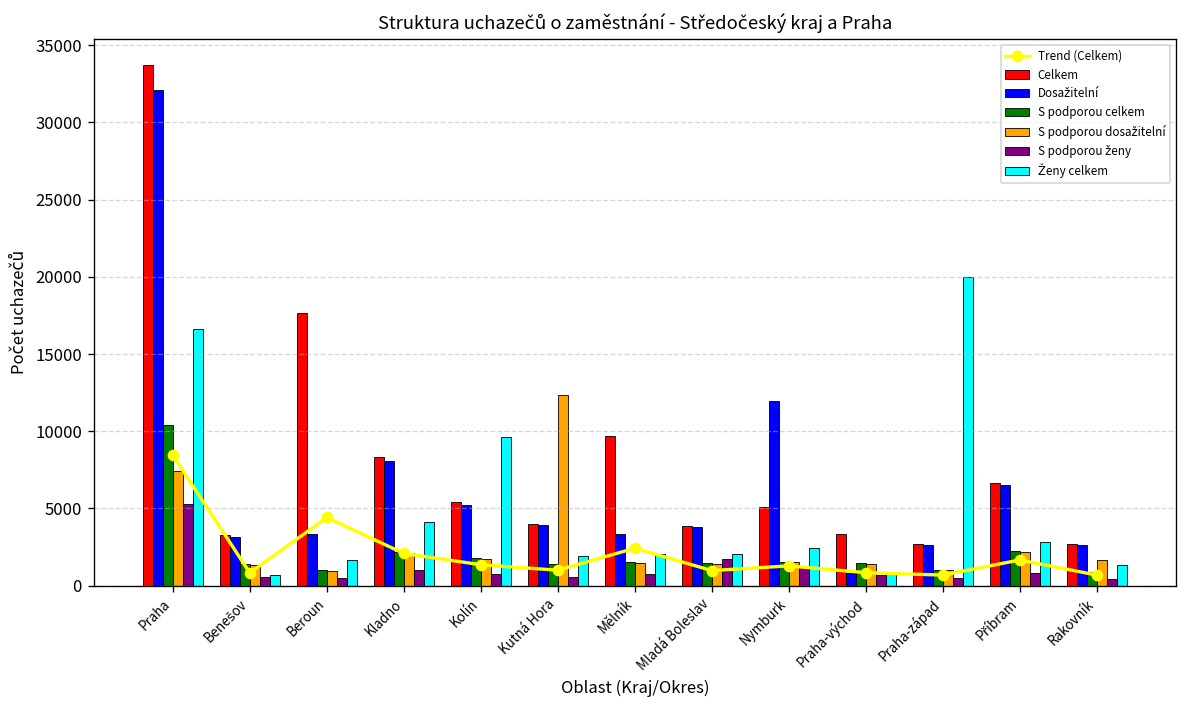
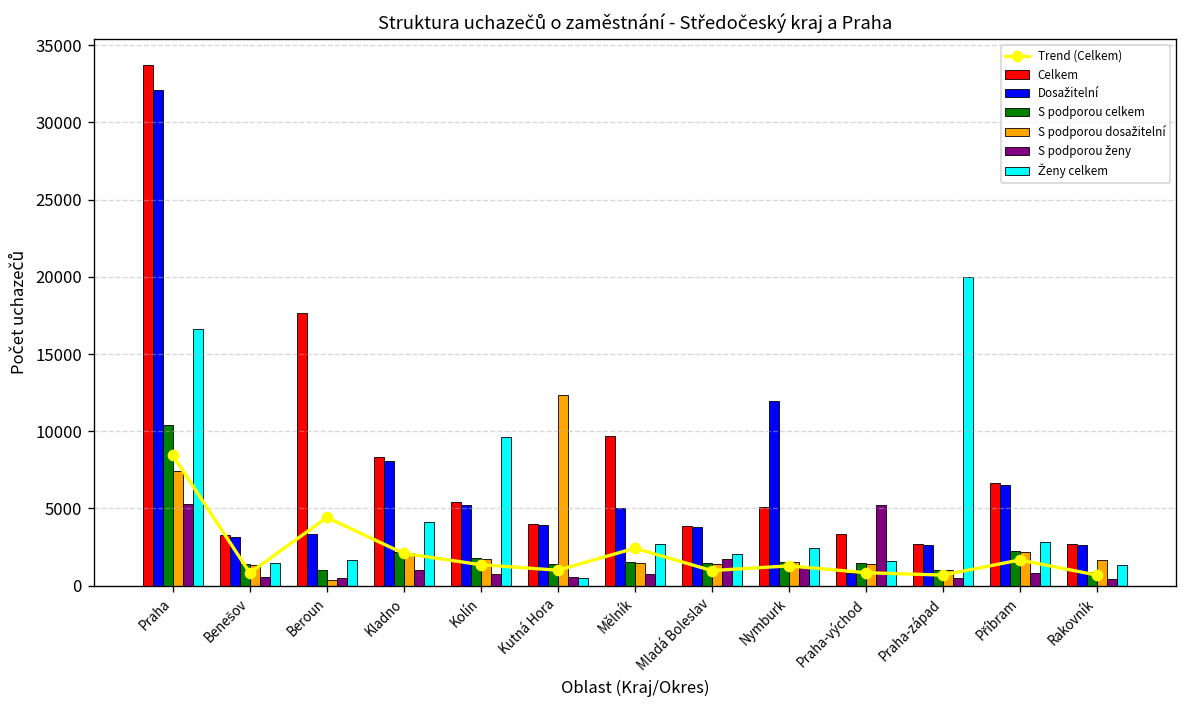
  {
    "Celkem": {
      "Praha": 33700,
      "Benešov": 3300,
      "Beroun": 17600,
      "Kladno": 8300,
      "Kolín": 5400,
      "Kutná Hora": 4000,
      "Mělník": 9700,
      "Mladá Boleslav": 3900,
      "Nymburk": 5100,
      "Praha-východ": 3300,
      "Praha-západ": 2700,
      "Příbram": 6600,
      "Rakovník": 2700
    },
    "Trend (Celkem)": {
      "Praha": 8400,
      "Benešov": 800,
      "Beroun": 4400,
      "Kladno": 2100,
      "Kolín": 1300,
      "Kutná Hora": 1000,
      "Mělník": 2400,
      "Mladá Boleslav": 1000,
      "Nymburk": 1300,
      "Praha-východ": 800,
      "Praha-západ": 700,
      "Příbram": 1700,
      "Rakovník": 700
    },
    "Dosažitelní": {
      "Praha": 32100,
      "Benešov": 3200,
      "Beroun": 3300,
      "Kladno": 8100,
      "Kolín": 5200,
      "Kutná Hora": 3900,
-     "Mělník": 3300,
+     "Mělník": 5000,
      "Mladá Boleslav": 3800,
      "Nymburk": 12000,
      "Praha-východ": 800,
      "Praha-západ": 2600,
      "Příbram": 6500,
      "Rakovník": 2600
    },
    "S podporou celkem": {
      "Praha": 10400,
      "Benešov": 1400,
      "Beroun": 1000,
      "Kladno": 2200,
      "Kolín": 1800,
      "Kutná Hora": 1400,
      "Mělník": 1500,
      "Mladá Boleslav": 1400,
      "Nymburk": 1500,
      "Praha-východ": 1500,
      "Praha-západ": 1000,
      "Příbram": 2200,
      "Rakovník": 900
    },
    "S podporou dosažitelní": {
      "Praha": 7400,
      "Benešov": 1300,
-     "Beroun": 1000,
+     "Beroun": 300,
      "Kladno": 2100,
      "Kolín": 1700,
      "Kutná Hora": 12300,
      "Mělník": 1500,
      "Mladá Boleslav": 1400,
      "Nymburk": 1500,
      "Praha-východ": 1400,
      "Praha-západ": 1000,
      "Příbram": 2200,
      "Rakovník": 1700
    },
    "S podporou ženy": {
      "Praha": 5300,
      "Benešov": 600,
      "Beroun": 500,
      "Kladno": 1000,
      "Kolín": 700,
      "Kutná Hora": 500,
      "Mělník": 700,
      "Mladá Boleslav": 1700,
      "Nymburk": 1300,
-     "Praha-východ": 700,
+     "Praha-východ": 5200,
      "Praha-západ": 500,
      "Příbram": 800,
      "Rakovník": 400
    },
    "Ženy celkem": {
      "Praha": 16600,
-     "Benešov": 700,
+     "Benešov": 1500,
      "Beroun": 1700,
      "Kladno": 4100,
      "Kolín": 9600,
-     "Kutná Hora": 1900,
-     "Mělník": 2000,
+     "Kutná Hora": 500,
+     "Mělník": 2700,
      "Mladá Boleslav": 2100,
      "Nymburk": 2400,
-     "Praha-východ": 900,
+     "Praha-východ": 1600,
      "Praha-západ": 20000,
      "Příbram": 2800,
      "Rakovník": 1300
    }
  }
